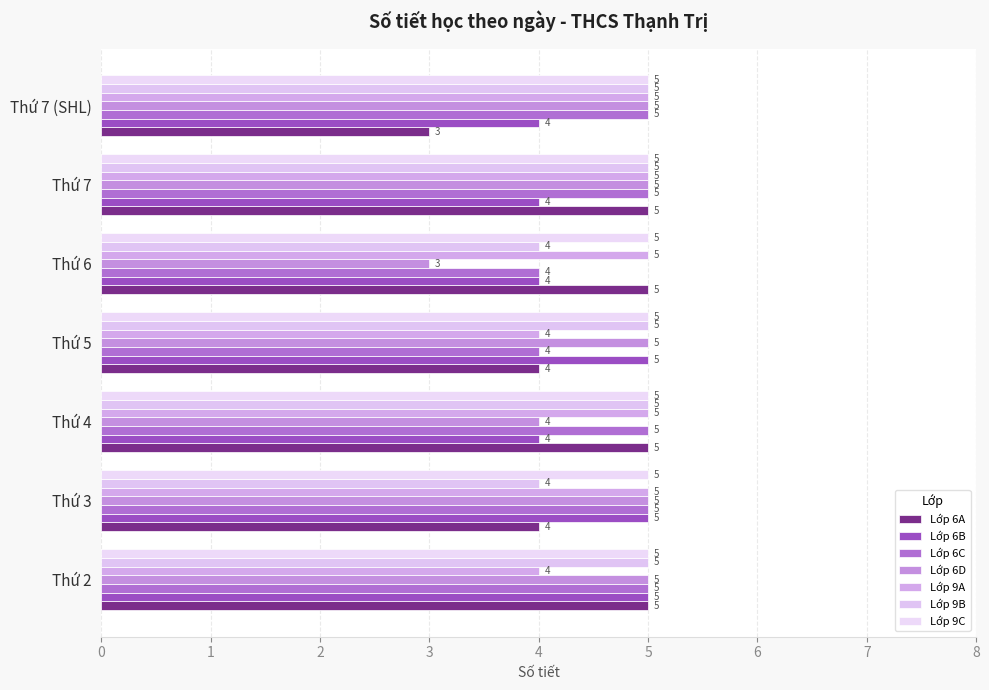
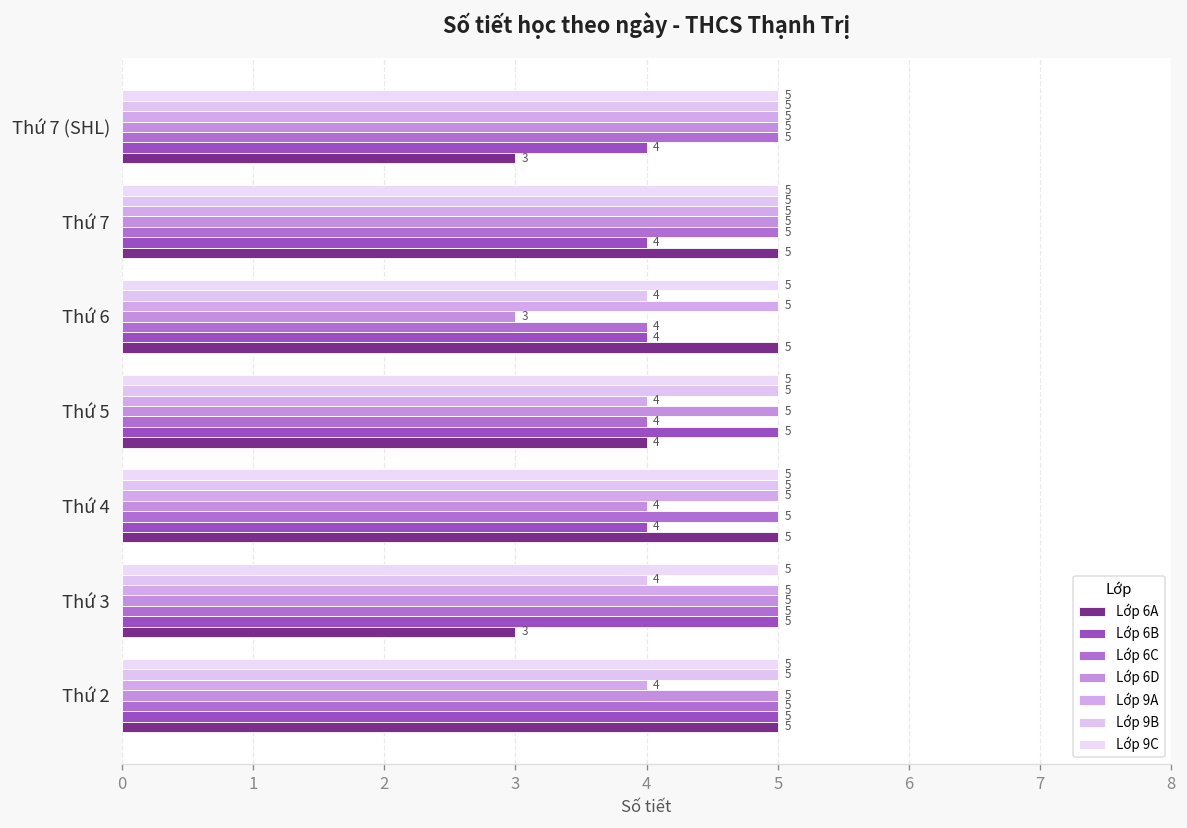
  {
    "Lớp 6A": {
      "Thứ 7 (SHL)": 3,
      "Thứ 7": 5,
      "Thứ 6": 5,
      "Thứ 5": 4,
      "Thứ 4": 5,
-     "Thứ 3": 4,
+     "Thứ 3": 3,
      "Thứ 2": 5
    }
  }
